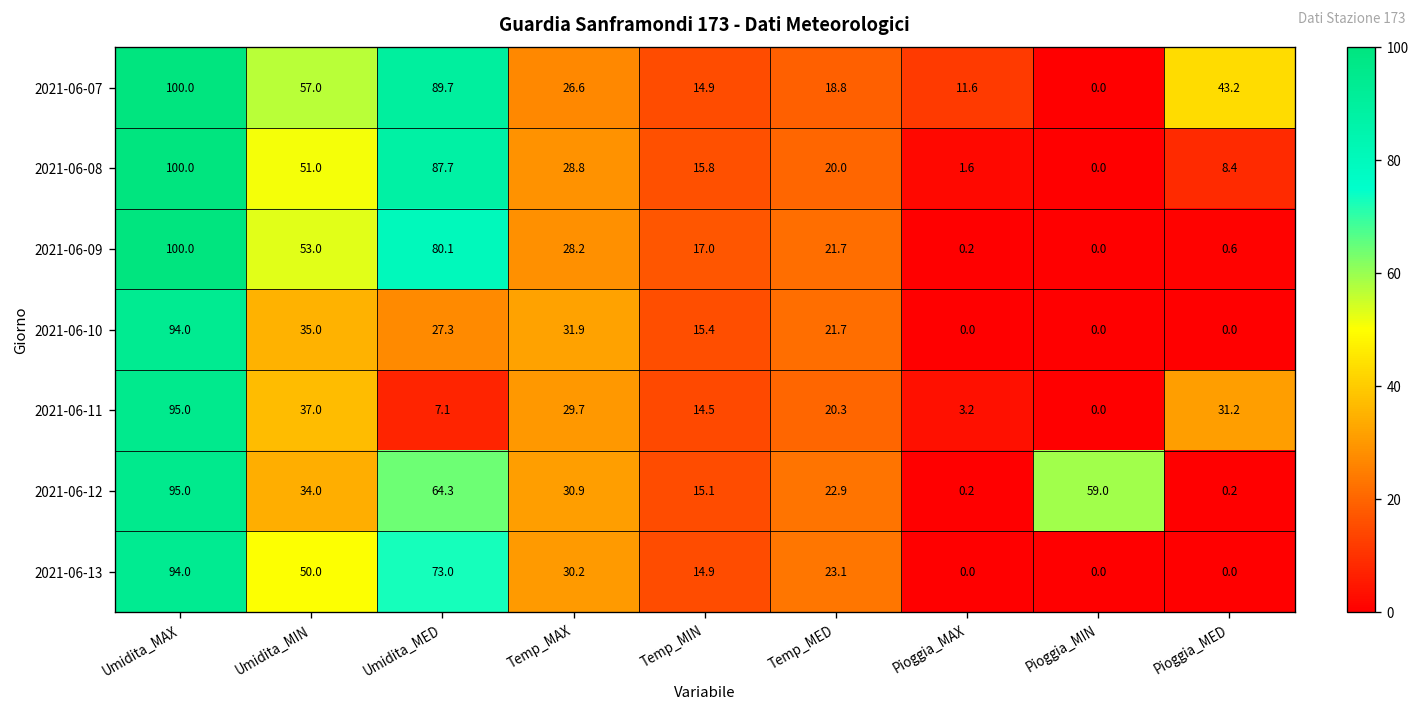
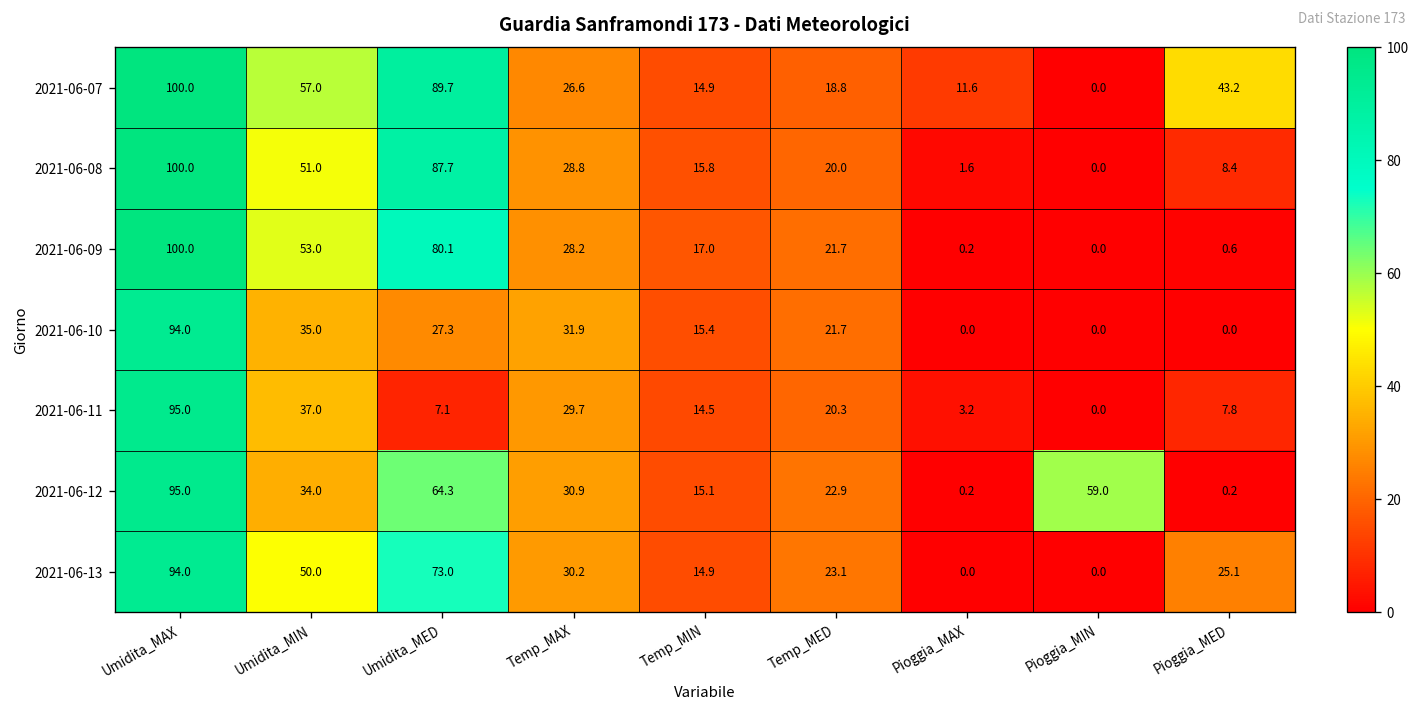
  {
    "2021-06-07": {
      "Umidita_MAX": 100.0,
      "Umidita_MIN": 57.0,
      "Umidita_MED": 89.7,
      "Temp_MAX": 26.6,
      "Temp_MIN": 14.9,
      "Temp_MED": 18.8,
      "Pioggia_MAX": 11.6,
      "Pioggia_MIN": 0.0,
      "Pioggia_MED": 43.2
    },
    "2021-06-08": {
      "Umidita_MAX": 100.0,
      "Umidita_MIN": 51.0,
      "Umidita_MED": 87.7,
      "Temp_MAX": 28.8,
      "Temp_MIN": 15.8,
      "Temp_MED": 20.0,
      "Pioggia_MAX": 1.6,
      "Pioggia_MIN": 0.0,
      "Pioggia_MED": 8.4
    },
    "2021-06-09": {
      "Umidita_MAX": 100.0,
      "Umidita_MIN": 53.0,
      "Umidita_MED": 80.1,
      "Temp_MAX": 28.2,
      "Temp_MIN": 17.0,
      "Temp_MED": 21.7,
      "Pioggia_MAX": 0.2,
      "Pioggia_MIN": 0.0,
      "Pioggia_MED": 0.6
    },
    "2021-06-10": {
      "Umidita_MAX": 94.0,
      "Umidita_MIN": 35.0,
      "Umidita_MED": 27.3,
      "Temp_MAX": 31.9,
      "Temp_MIN": 15.4,
      "Temp_MED": 21.7,
      "Pioggia_MAX": 0.0,
      "Pioggia_MIN": 0.0,
      "Pioggia_MED": 0.0
    },
    "2021-06-11": {
      "Umidita_MAX": 95.0,
      "Umidita_MIN": 37.0,
      "Umidita_MED": 7.1,
      "Temp_MAX": 29.7,
      "Temp_MIN": 14.5,
      "Temp_MED": 20.3,
      "Pioggia_MAX": 3.2,
      "Pioggia_MIN": 0.0,
-     "Pioggia_MED": 31.2
+     "Pioggia_MED": 7.8
    },
    "2021-06-12": {
      "Umidita_MAX": 95.0,
      "Umidita_MIN": 34.0,
      "Umidita_MED": 64.3,
      "Temp_MAX": 30.9,
      "Temp_MIN": 15.1,
      "Temp_MED": 22.9,
      "Pioggia_MAX": 0.2,
      "Pioggia_MIN": 59.0,
      "Pioggia_MED": 0.2
    },
    "2021-06-13": {
      "Umidita_MAX": 94.0,
      "Umidita_MIN": 50.0,
      "Umidita_MED": 73.0,
      "Temp_MAX": 30.2,
      "Temp_MIN": 14.9,
      "Temp_MED": 23.1,
      "Pioggia_MAX": 0.0,
      "Pioggia_MIN": 0.0,
-     "Pioggia_MED": 0.0
+     "Pioggia_MED": 25.1
    }
  }
